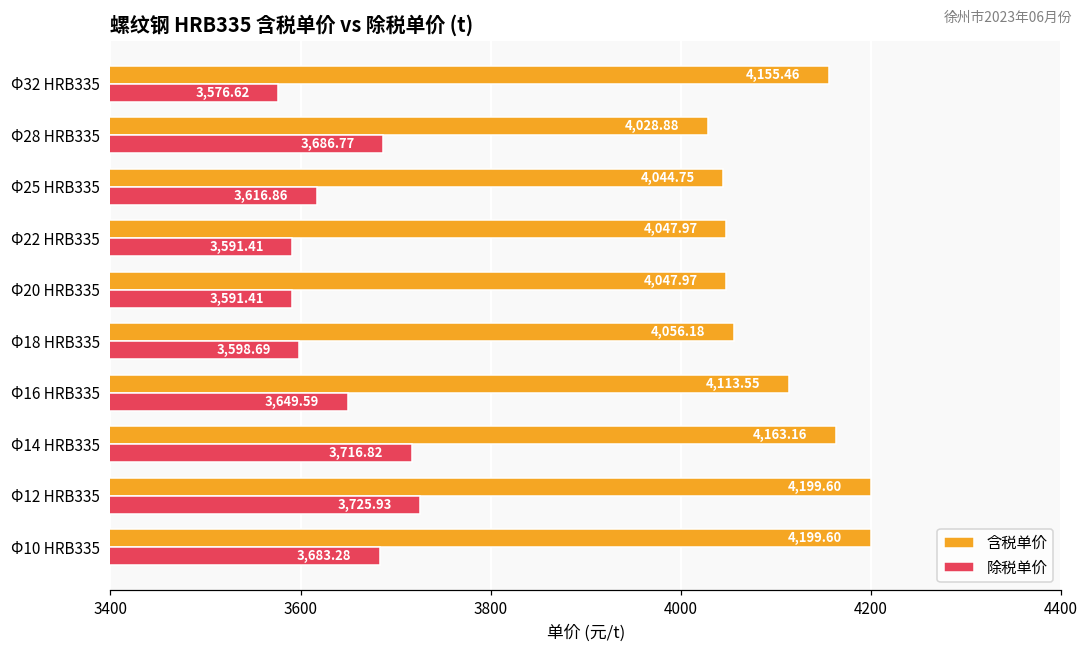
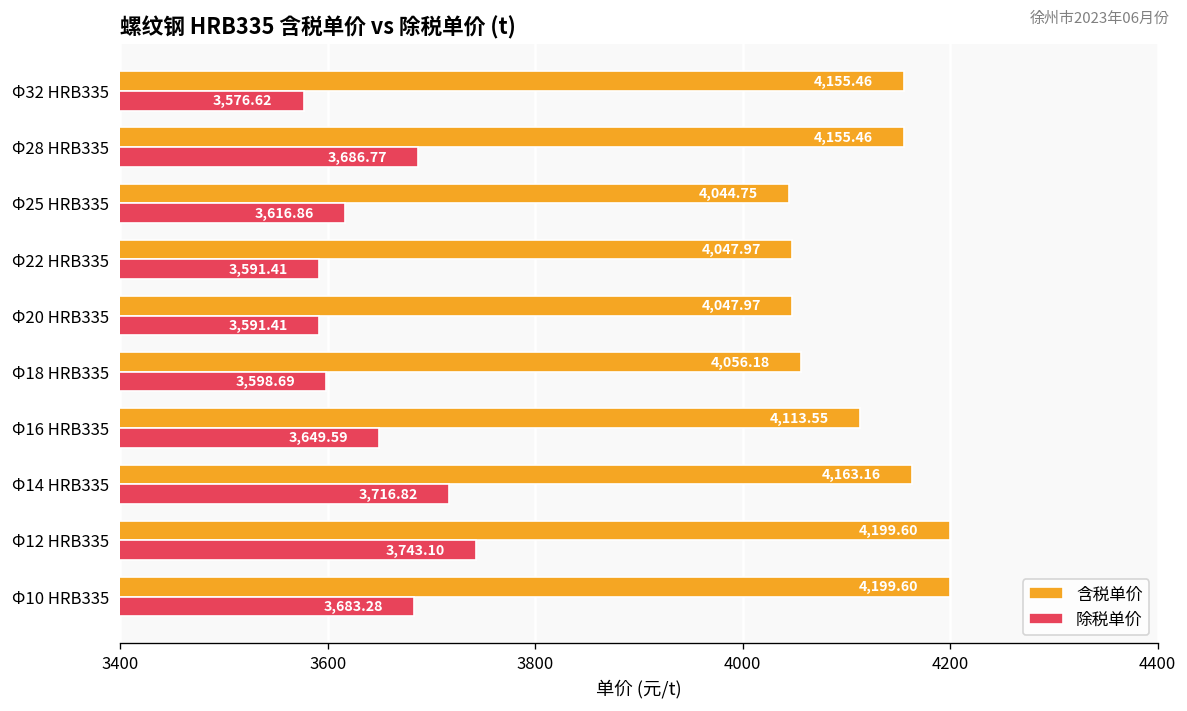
  {
    "含税单价": {
      "Φ32 HRB335": "4,155.46",
-     "Φ28 HRB335": "4,028.88",
+     "Φ28 HRB335": "4,155.46",
      "Φ25 HRB335": "4,044.75",
      "Φ22 HRB335": "4,047.97",
      "Φ20 HRB335": "4,047.97",
      "Φ18 HRB335": "4,056.18",
      "Φ16 HRB335": "4,113.55",
      "Φ14 HRB335": "4,163.16",
      "Φ12 HRB335": "4,199.60",
      "Φ10 HRB335": "4,199.60"
    },
    "除税单价": {
      "Φ32 HRB335": "3,576.62",
      "Φ28 HRB335": "3,686.77",
      "Φ25 HRB335": "3,616.86",
      "Φ22 HRB335": "3,591.41",
      "Φ20 HRB335": "3,591.41",
      "Φ18 HRB335": "3,598.69",
      "Φ16 HRB335": "3,649.59",
      "Φ14 HRB335": "3,716.82",
-     "Φ12 HRB335": "3,725.93",
+     "Φ12 HRB335": "3,743.10",
      "Φ10 HRB335": "3,683.28"
    }
  }
